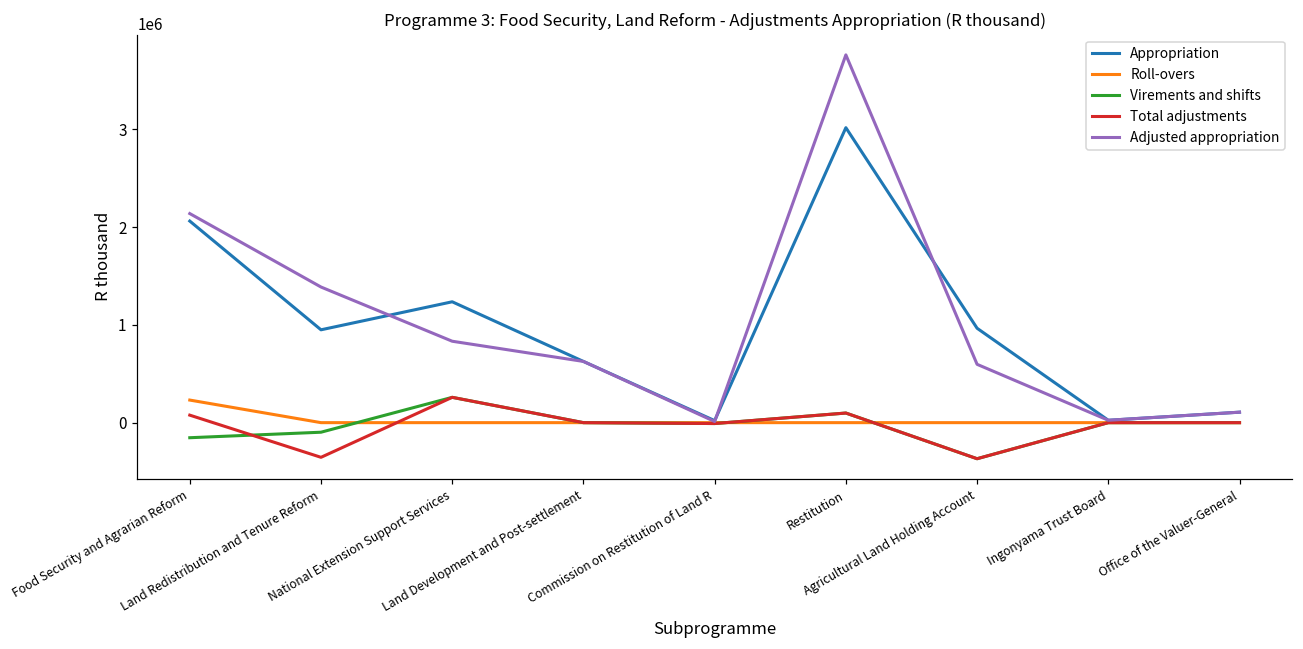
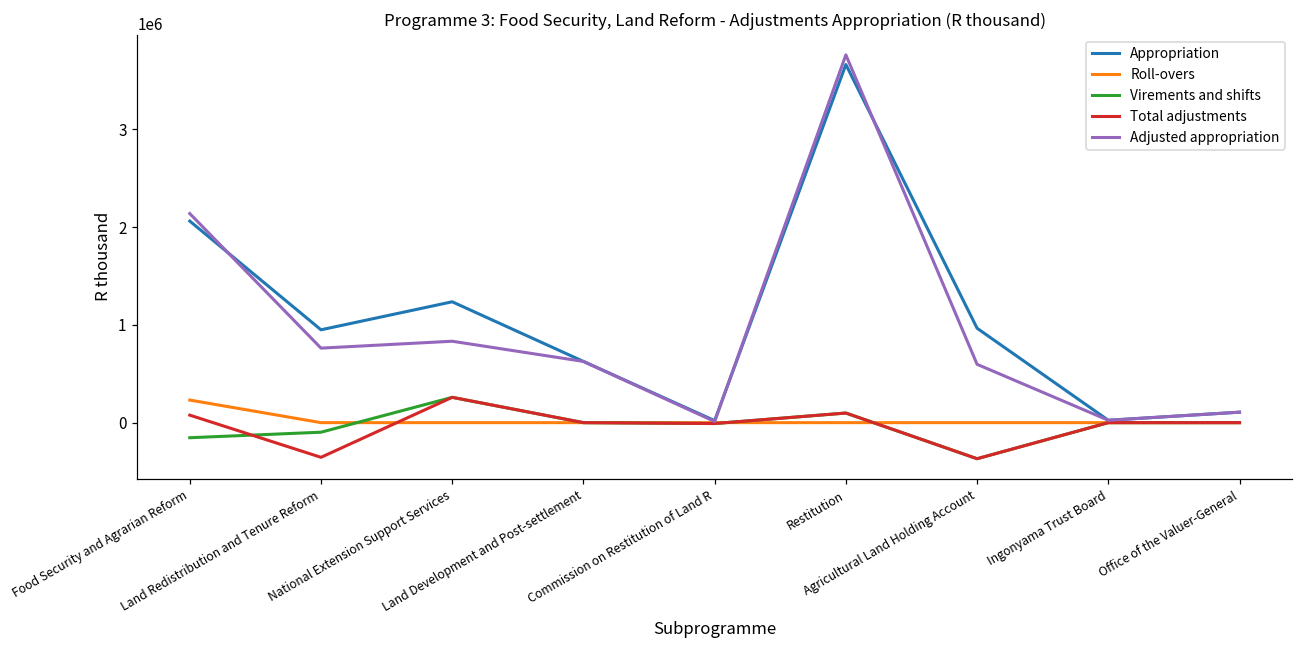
  {
    "Appropriation": {
      "Food Security and Agrarian Reform": 2100000,
      "Land Redistribution and Tenure Reform": 900000,
      "National Extension Support Services": 1200000,
-     "Restitution": 3000000,
+     "Restitution": 3700000,
      "Agricultural Land Holding Account": 1000000
    },
    "Roll-overs": {
      "Food Security and Agrarian Reform": 200000,
      "Land Redistribution and Tenure Reform": 0,
      "National Extension Support Services": 0,
      "Restitution": 0,
      "Agricultural Land Holding Account": 0
    },
    "Virements and shifts": {
      "Food Security and Agrarian Reform": -200000,
      "Land Redistribution and Tenure Reform": -100000
    },
    "Total adjustments": {
      "Food Security and Agrarian Reform": 100000,
      "Land Redistribution and Tenure Reform": -400000
    },
    "Adjusted appropriation": {
      "Food Security and Agrarian Reform": 2100000,
-     "Land Redistribution and Tenure Reform": 1400000,
+     "Land Redistribution and Tenure Reform": 800000,
      "National Extension Support Services": 800000,
      "Restitution": 3800000,
      "Agricultural Land Holding Account": 600000
    }
  }
